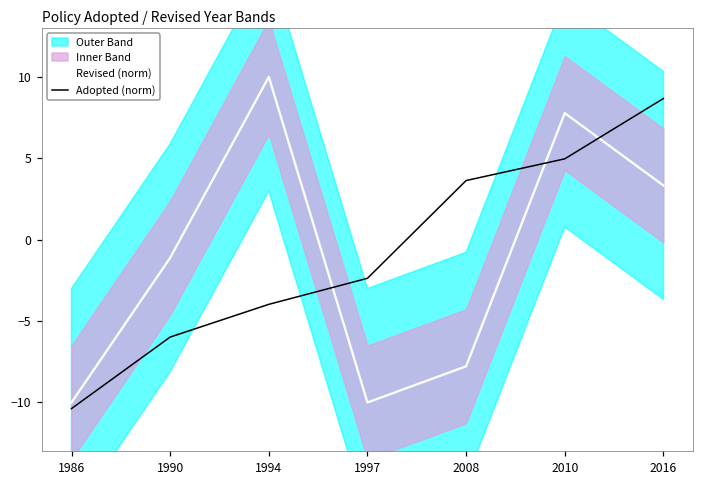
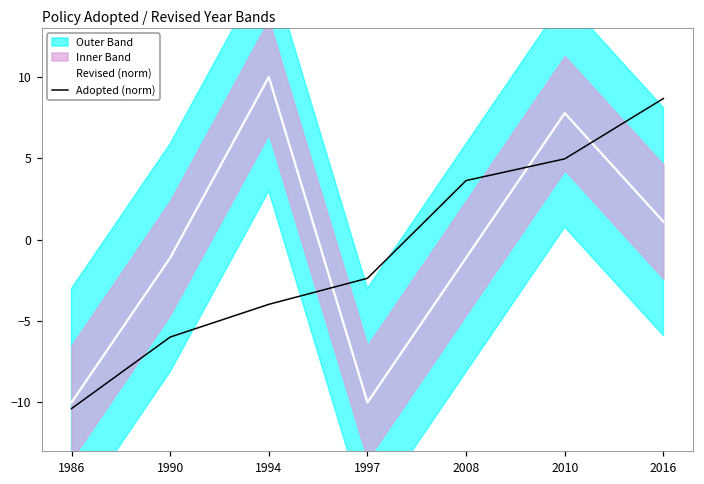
  {
    "Revised (norm)": {
      "1986": -10.0,
      "1990": -1.1,
      "1994": 10.0,
      "1997": -10.0,
-     "2008": -7.8,
+     "2008": -1.1,
      "2010": 7.8,
-     "2016": 3.3
+     "2016": 1.1
    },
    "Adopted (norm)": {
      "1986": -10.4,
      "1990": -6.0,
      "1994": -4.0,
      "1997": -2.4,
      "2008": 3.6,
      "2010": 5.0,
      "2016": 8.7
    }
  }
